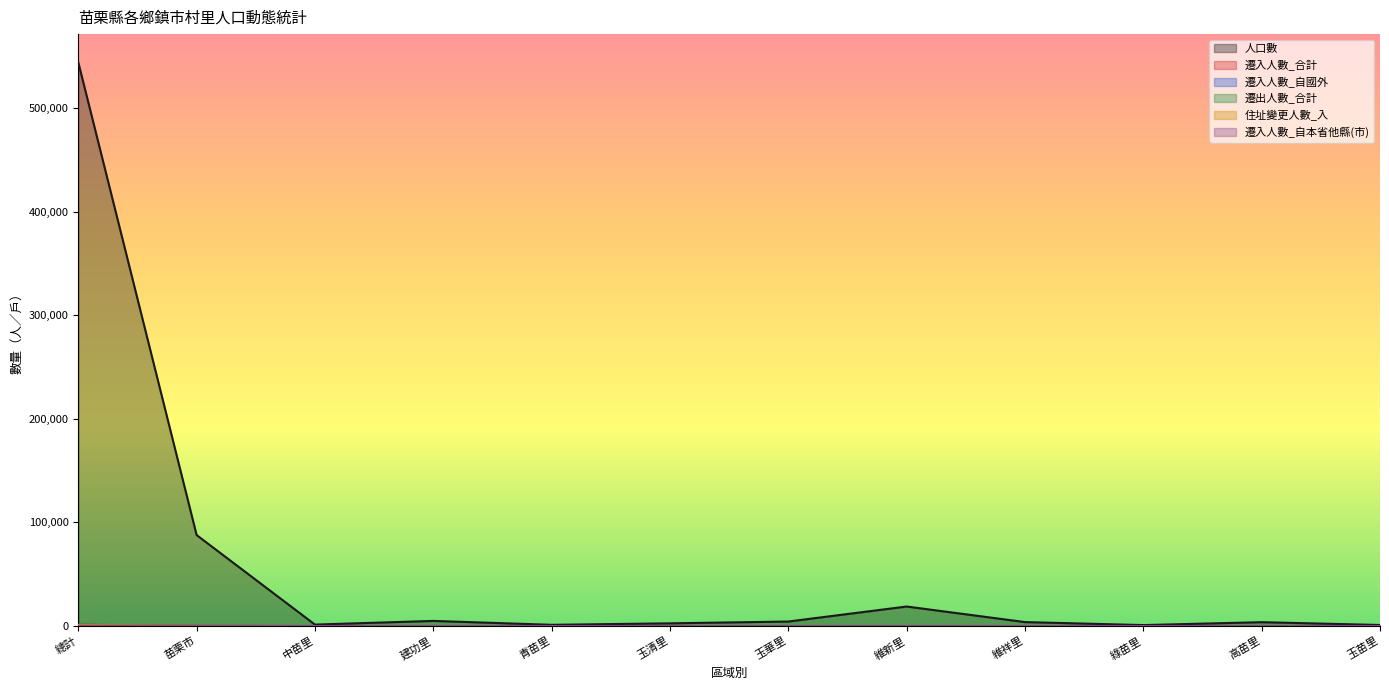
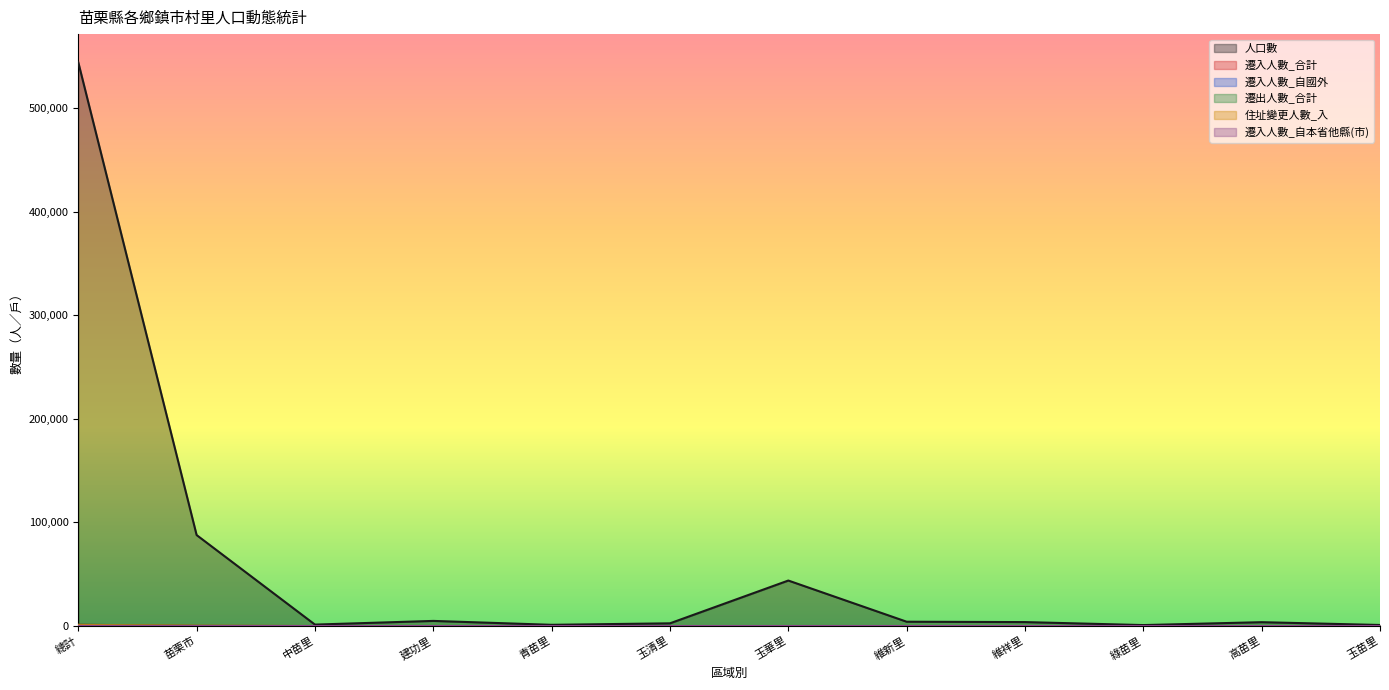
  {
    "人口數": {
      "總計": "544,000",
      "苗栗市": "88,000",
      "建功里": "5,000",
      "玉清里": "3,000",
-     "玉華里": "4,000",
-     "維新里": "19,000",
+     "玉華里": "44,000",
+     "維新里": "4,000",
      "維祥里": "4,000",
      "高苗里": "4,000"
    }
  }
